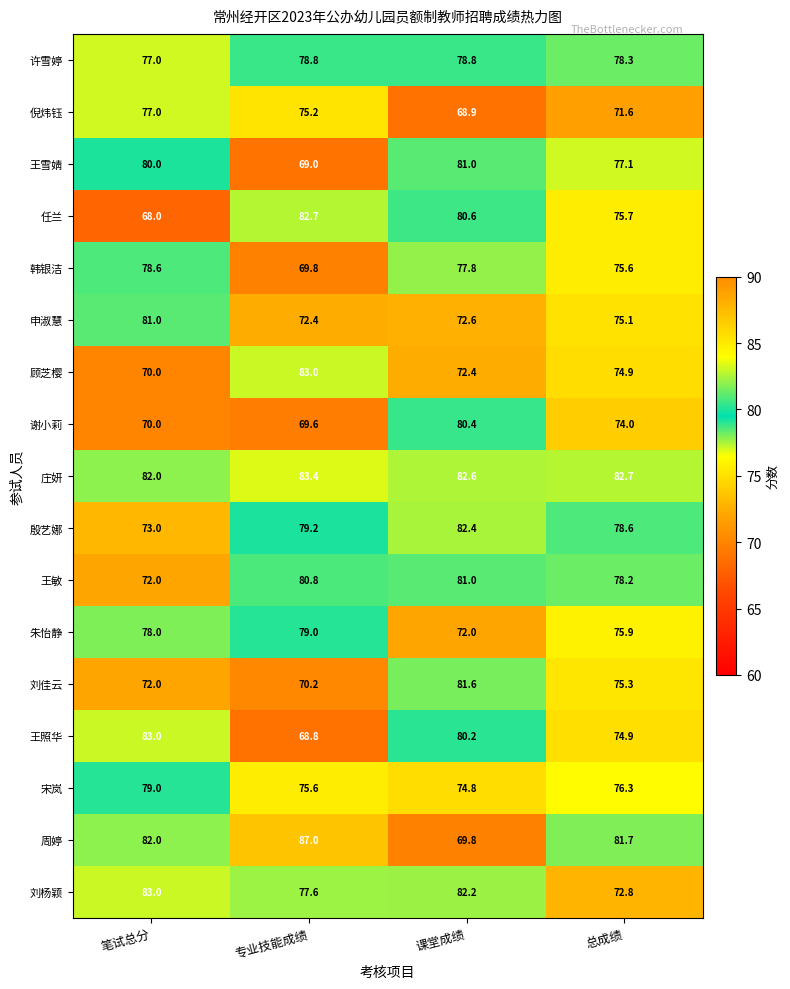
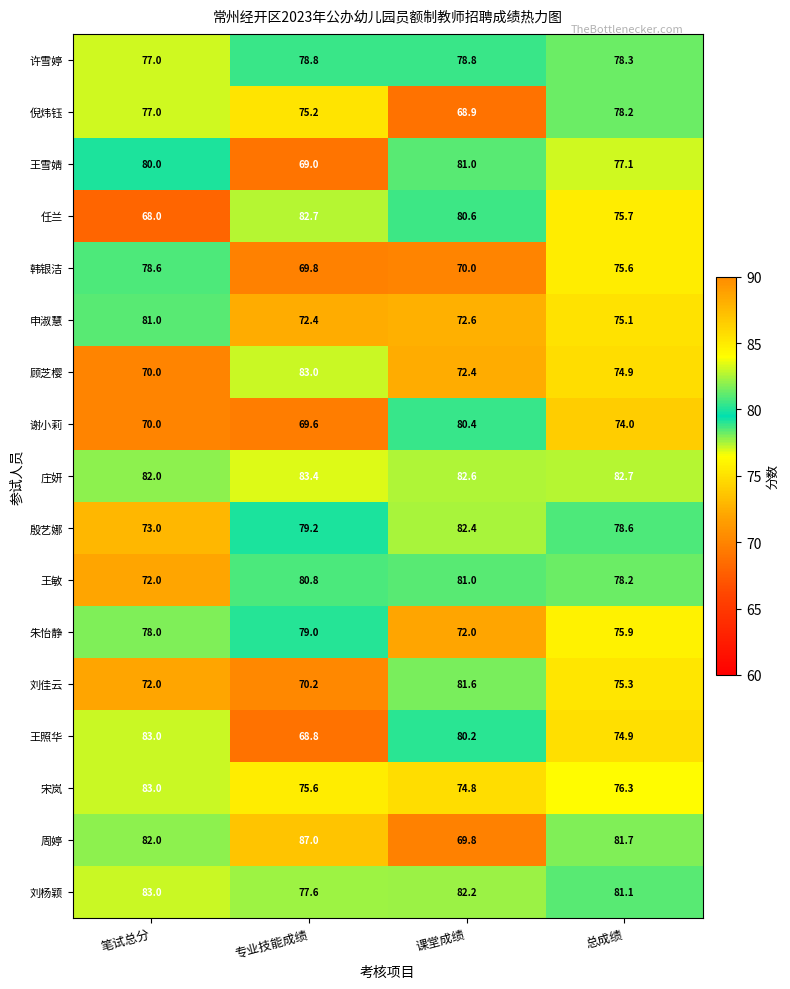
  {
    "许雪婷": {
      "笔试总分": 77.0,
      "专业技能成绩": 78.8,
      "课堂成绩": 78.8,
      "总成绩": 78.3
    },
    "倪炜钰": {
      "笔试总分": 77.0,
      "专业技能成绩": 75.2,
      "课堂成绩": 68.9,
-     "总成绩": 71.6
+     "总成绩": 78.2
    },
    "王雪婧": {
      "笔试总分": 80.0,
      "专业技能成绩": 69.0,
      "课堂成绩": 81.0,
      "总成绩": 77.1
    },
    "任兰": {
      "笔试总分": 68.0,
      "专业技能成绩": 82.7,
      "课堂成绩": 80.6,
      "总成绩": 75.7
    },
    "韩银洁": {
      "笔试总分": 78.6,
      "专业技能成绩": 69.8,
-     "课堂成绩": 77.8,
+     "课堂成绩": 70.0,
      "总成绩": 75.6
    },
    "申淑慧": {
      "笔试总分": 81.0,
      "专业技能成绩": 72.4,
      "课堂成绩": 72.6,
      "总成绩": 75.1
    },
    "顾芝樱": {
      "笔试总分": 70.0,
      "专业技能成绩": 83.0,
      "课堂成绩": 72.4,
      "总成绩": 74.9
    },
    "谢小莉": {
      "笔试总分": 70.0,
      "专业技能成绩": 69.6,
      "课堂成绩": 80.4,
      "总成绩": 74.0
    },
    "庄妍": {
      "笔试总分": 82.0,
      "专业技能成绩": 83.4,
      "课堂成绩": 82.6,
      "总成绩": 82.7
    },
    "殷艺娜": {
      "笔试总分": 73.0,
      "专业技能成绩": 79.2,
      "课堂成绩": 82.4,
      "总成绩": 78.6
    },
    "王敏": {
      "笔试总分": 72.0,
      "专业技能成绩": 80.8,
      "课堂成绩": 81.0,
      "总成绩": 78.2
    },
    "朱怡静": {
      "笔试总分": 78.0,
      "专业技能成绩": 79.0,
      "课堂成绩": 72.0,
      "总成绩": 75.9
    },
    "刘佳云": {
      "笔试总分": 72.0,
      "专业技能成绩": 70.2,
      "课堂成绩": 81.6,
      "总成绩": 75.3
    },
    "王照华": {
      "笔试总分": 83.0,
      "专业技能成绩": 68.8,
      "课堂成绩": 80.2,
      "总成绩": 74.9
    },
    "宋岚": {
-     "笔试总分": 79.0,
+     "笔试总分": 83.0,
      "专业技能成绩": 75.6,
      "课堂成绩": 74.8,
      "总成绩": 76.3
    },
    "周婷": {
      "笔试总分": 82.0,
      "专业技能成绩": 87.0,
      "课堂成绩": 69.8,
      "总成绩": 81.7
    },
    "刘杨颖": {
      "笔试总分": 83.0,
      "专业技能成绩": 77.6,
      "课堂成绩": 82.2,
-     "总成绩": 72.8
+     "总成绩": 81.1
    }
  }
